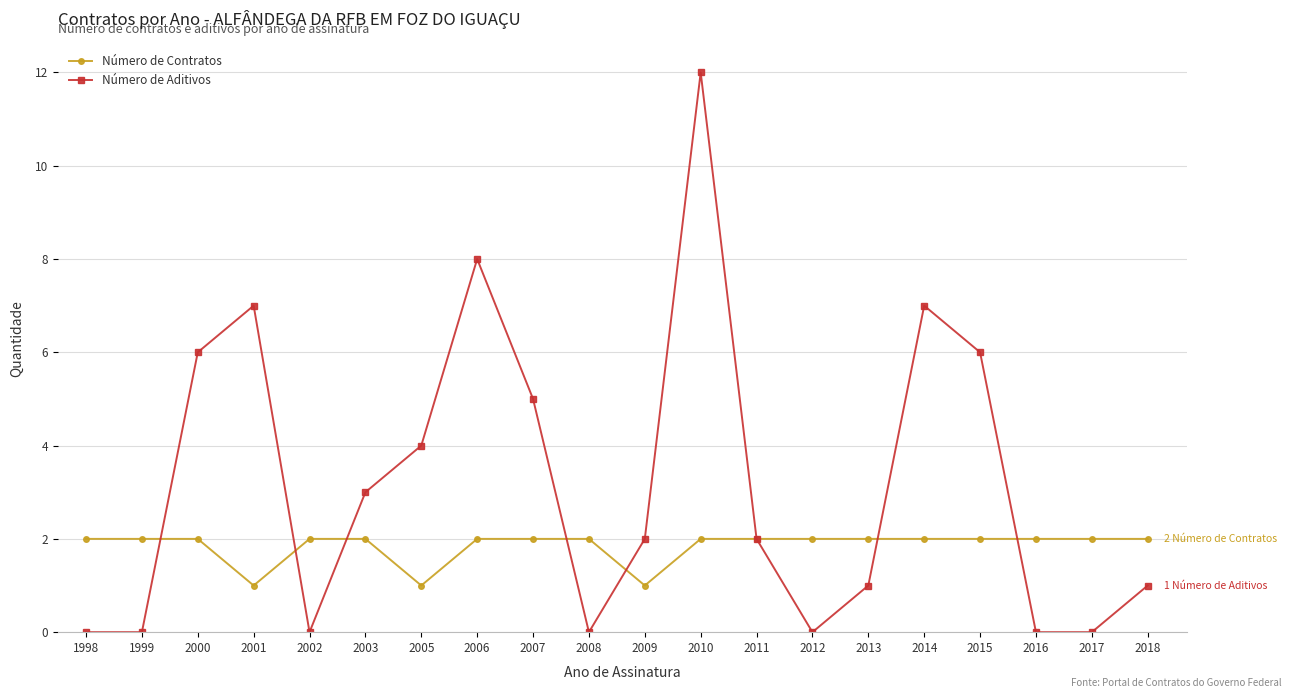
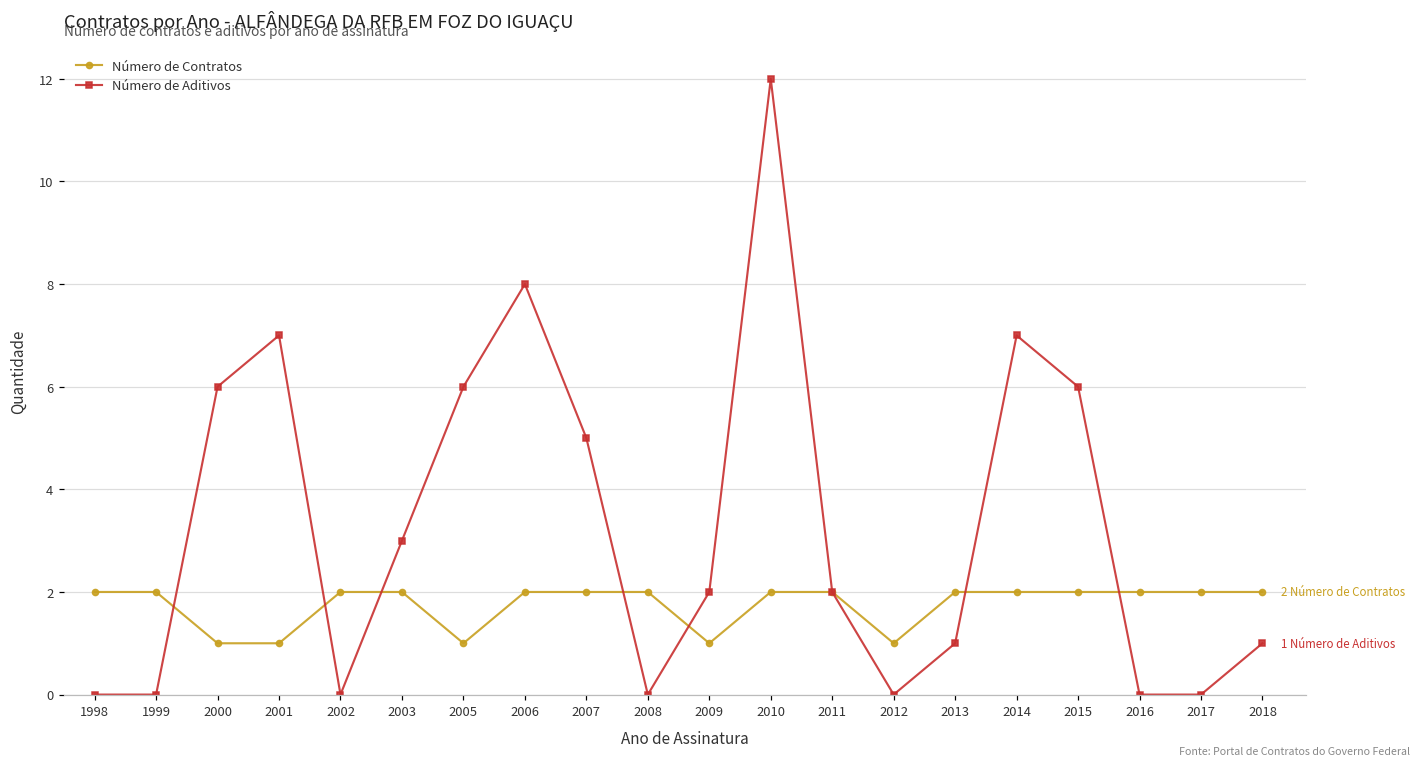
  {
    "Número de Contratos": {
      "1998": 2,
      "1999": 2,
-     "2000": 2,
+     "2000": 1,
      "2001": 1,
      "2002": 2,
      "2003": 2,
      "2005": 1,
      "2006": 2,
      "2007": 2,
      "2008": 2,
      "2009": 1,
      "2010": 2,
-     "2012": 2,
+     "2012": 1,
      "2013": 2,
      "2014": 2,
      "2015": 2,
      "2016": 2,
      "2017": 2
    },
    "Número de Aditivos": {
      "1998": 0,
      "1999": 0,
      "2000": 6,
      "2001": 7,
      "2002": 0,
      "2003": 3,
-     "2005": 4,
+     "2005": 6,
      "2006": 8,
      "2007": 5,
      "2008": 0,
      "2009": 2,
      "2010": 12,
      "2012": 0,
      "2013": 1,
      "2014": 7,
      "2015": 6,
      "2016": 0,
      "2017": 0
    }
  }
